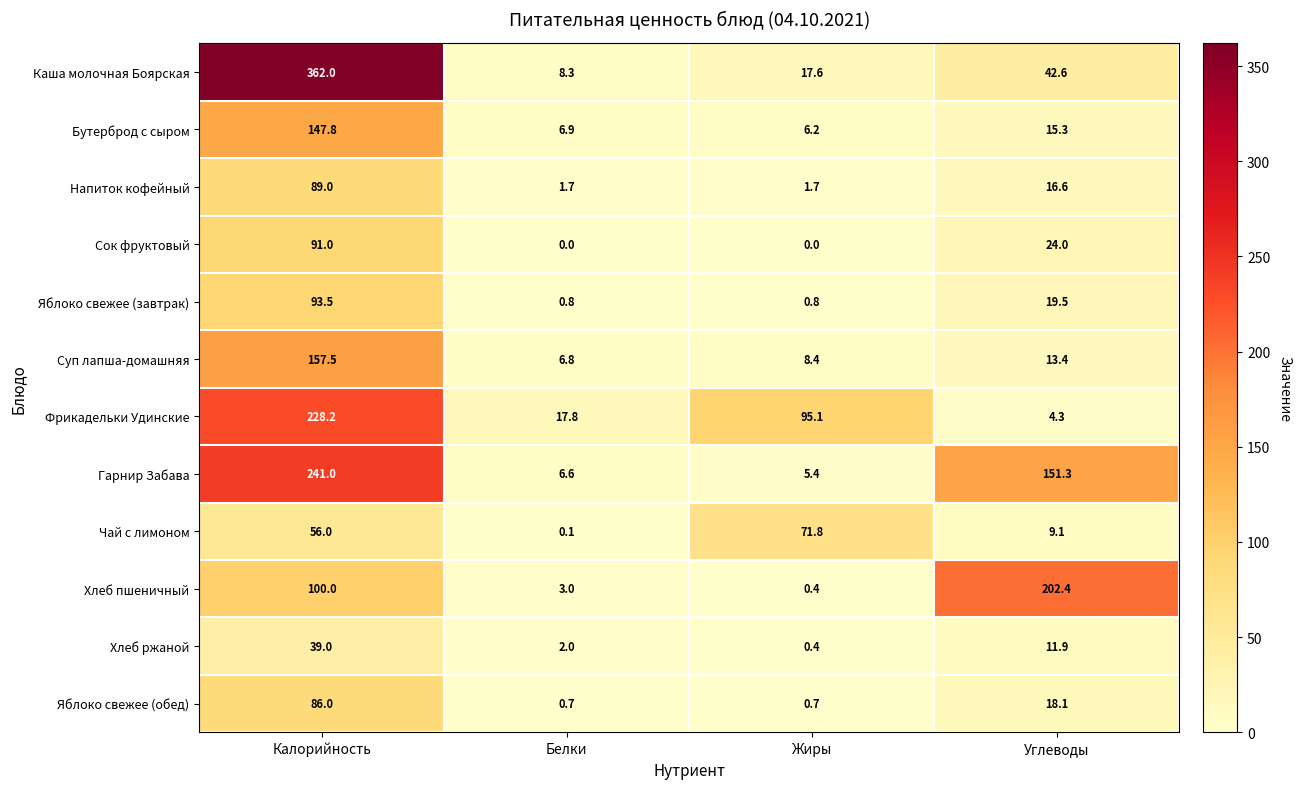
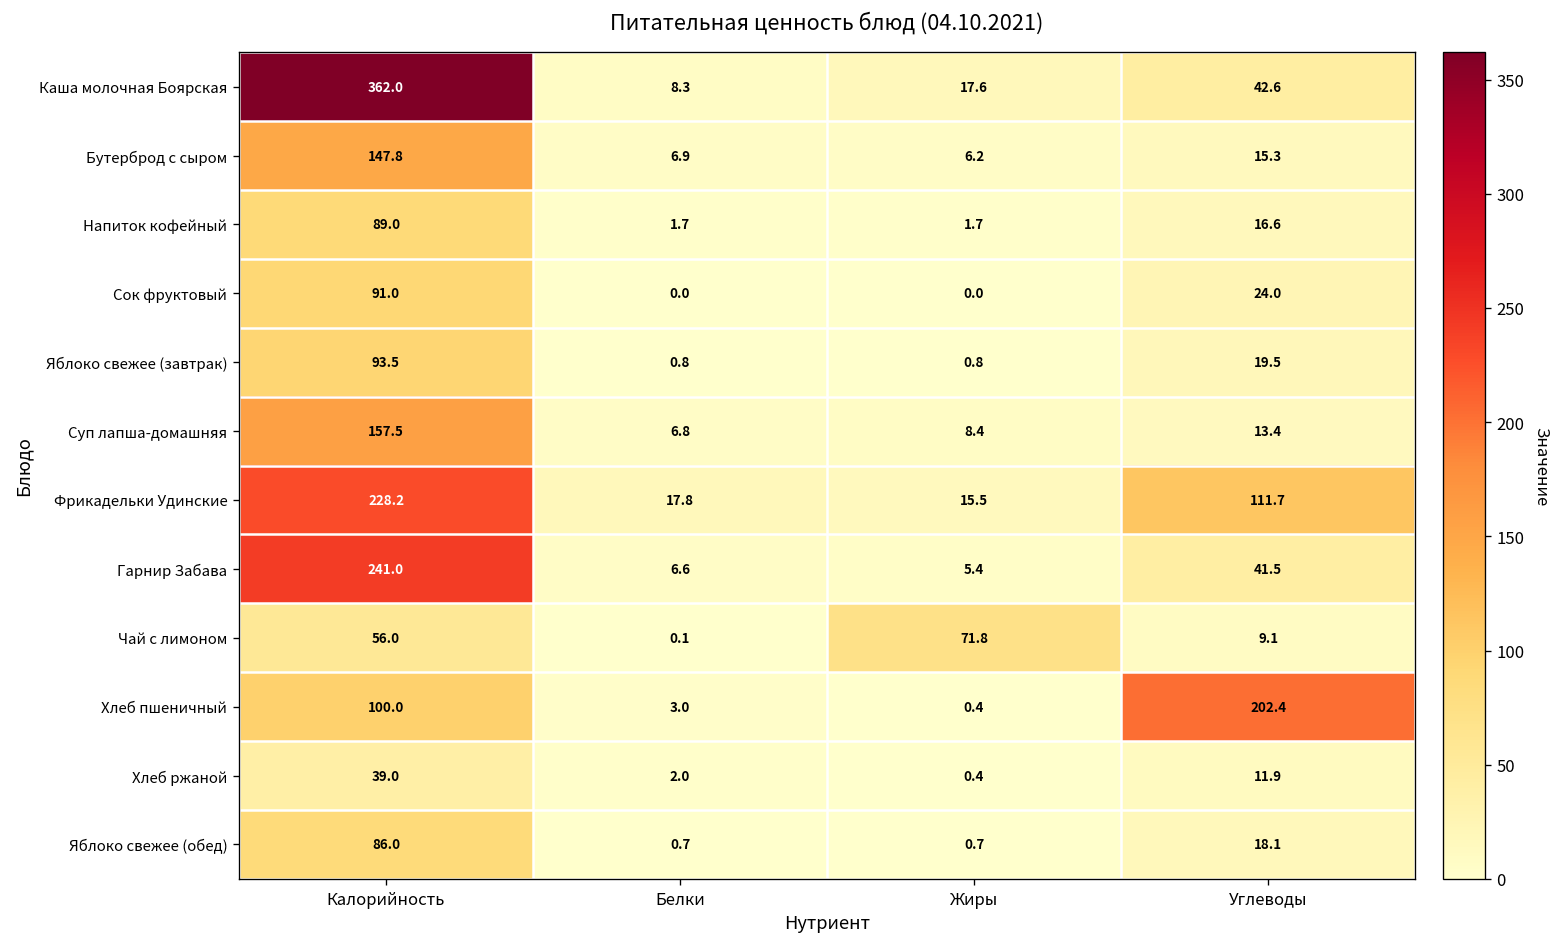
  {
    "Каша молочная Боярская": {
      "Калорийность": 362.0,
      "Белки": 8.3,
      "Жиры": 17.6,
      "Углеводы": 42.6
    },
    "Бутерброд с сыром": {
      "Калорийность": 147.8,
      "Белки": 6.9,
      "Жиры": 6.2,
      "Углеводы": 15.3
    },
    "Напиток кофейный": {
      "Калорийность": 89.0,
      "Белки": 1.7,
      "Жиры": 1.7,
      "Углеводы": 16.6
    },
    "Сок фруктовый": {
      "Калорийность": 91.0,
      "Белки": 0.0,
      "Жиры": 0.0,
      "Углеводы": 24.0
    },
    "Яблоко свежее (завтрак)": {
      "Калорийность": 93.5,
      "Белки": 0.8,
      "Жиры": 0.8,
      "Углеводы": 19.5
    },
    "Суп лапша-домашняя": {
      "Калорийность": 157.5,
      "Белки": 6.8,
      "Жиры": 8.4,
      "Углеводы": 13.4
    },
    "Фрикадельки Удинские": {
      "Калорийность": 228.2,
      "Белки": 17.8,
-     "Жиры": 95.1,
-     "Углеводы": 4.3
+     "Жиры": 15.5,
+     "Углеводы": 111.7
    },
    "Гарнир Забава": {
      "Калорийность": 241.0,
      "Белки": 6.6,
      "Жиры": 5.4,
-     "Углеводы": 151.3
+     "Углеводы": 41.5
    },
    "Чай с лимоном": {
      "Калорийность": 56.0,
      "Белки": 0.1,
      "Жиры": 71.8,
      "Углеводы": 9.1
    },
    "Хлеб пшеничный": {
      "Калорийность": 100.0,
      "Белки": 3.0,
      "Жиры": 0.4,
      "Углеводы": 202.4
    },
    "Хлеб ржаной": {
      "Калорийность": 39.0,
      "Белки": 2.0,
      "Жиры": 0.4,
      "Углеводы": 11.9
    },
    "Яблоко свежее (обед)": {
      "Калорийность": 86.0,
      "Белки": 0.7,
      "Жиры": 0.7,
      "Углеводы": 18.1
    }
  }
